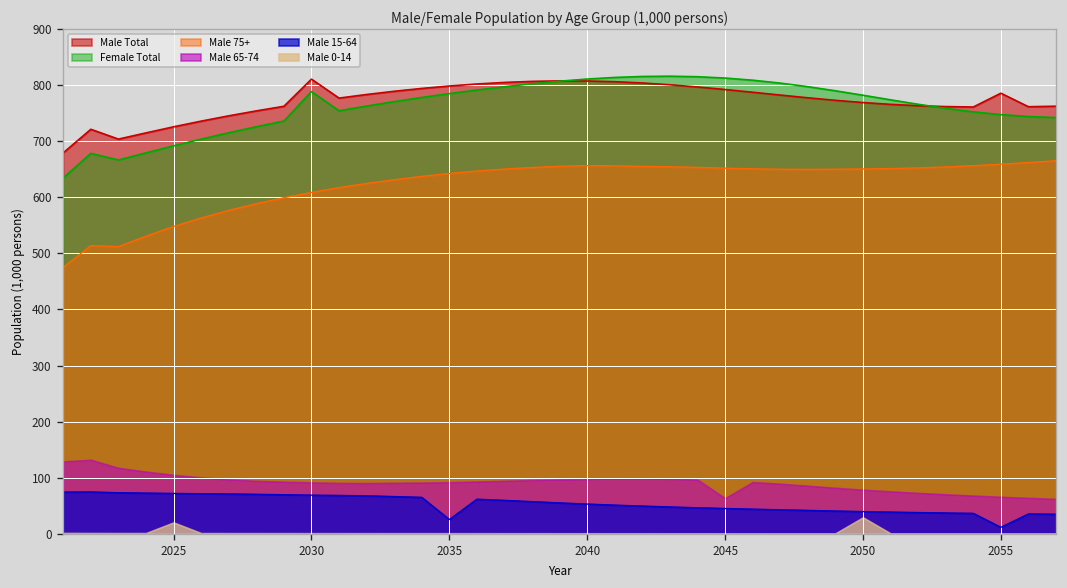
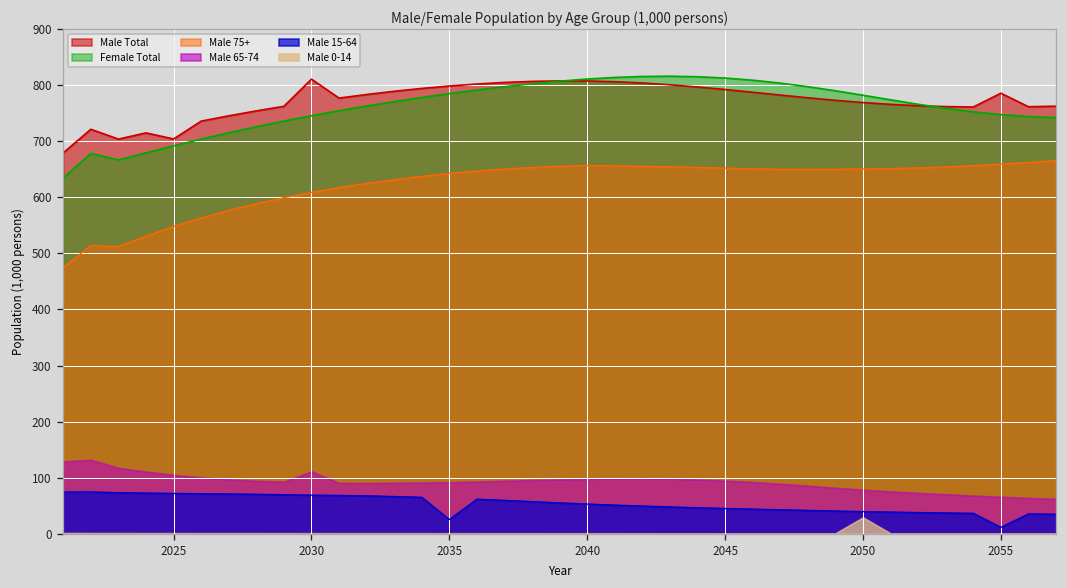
  {
    "Male Total": {
-     "2025": 730,
+     "2025": 700,
      "2030": 810,
      "2035": 800,
      "2045": 790,
      "2050": 770,
      "2055": 790
    },
    "Female Total": {
      "2025": 690,
-     "2030": 790,
+     "2030": 750,
      "2035": 790,
      "2045": 810,
      "2050": 780,
      "2055": 750
    },
    "Male 75+": {
      "2025": 550,
      "2030": 610,
      "2035": 640,
      "2040": 660,
      "2045": 650,
      "2050": 650,
      "2055": 660
    },
    "Male 65-74": {
      "2025": 100,
-     "2030": 90,
+     "2030": 110,
      "2035": 90,
      "2040": 100,
-     "2045": 60,
+     "2045": 90,
      "2050": 80,
      "2055": 70
    },
    "Male 15-64": {
      "2025": 70,
      "2030": 70,
      "2035": 30,
      "2040": 50,
      "2045": 40,
      "2050": 40,
      "2055": 10
    },
    "Male 0-14": {
-     "2025": 20,
+     "2025": 0,
      "2050": 30
    }
  }
